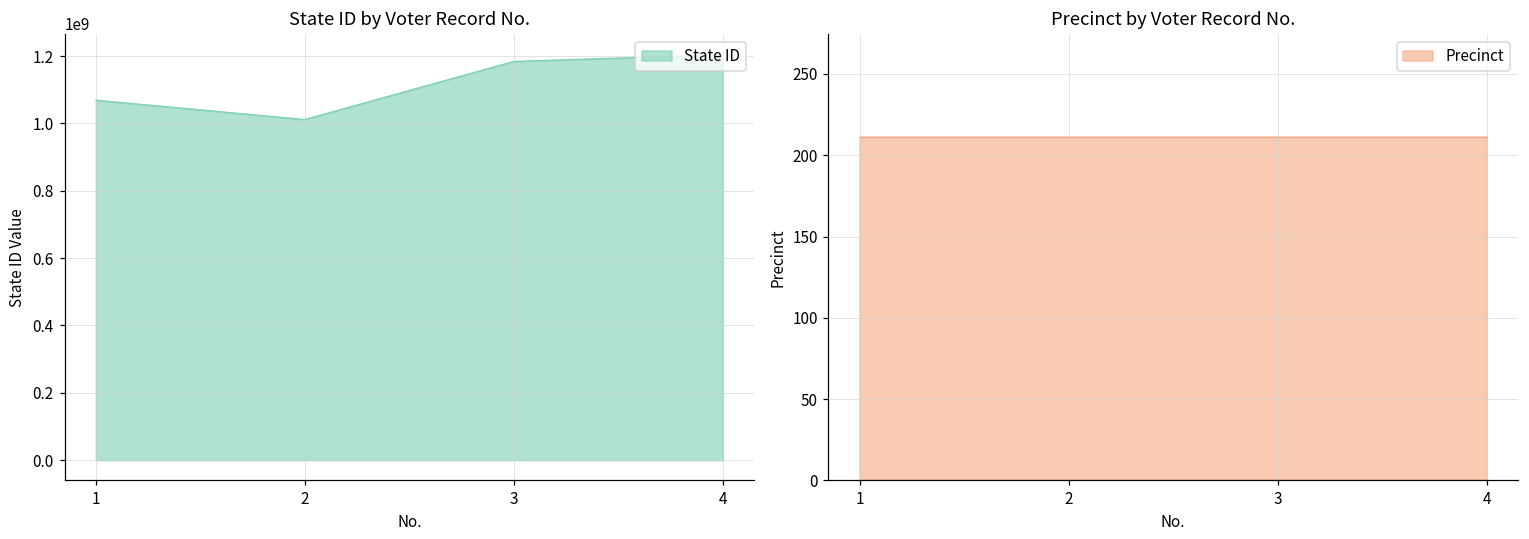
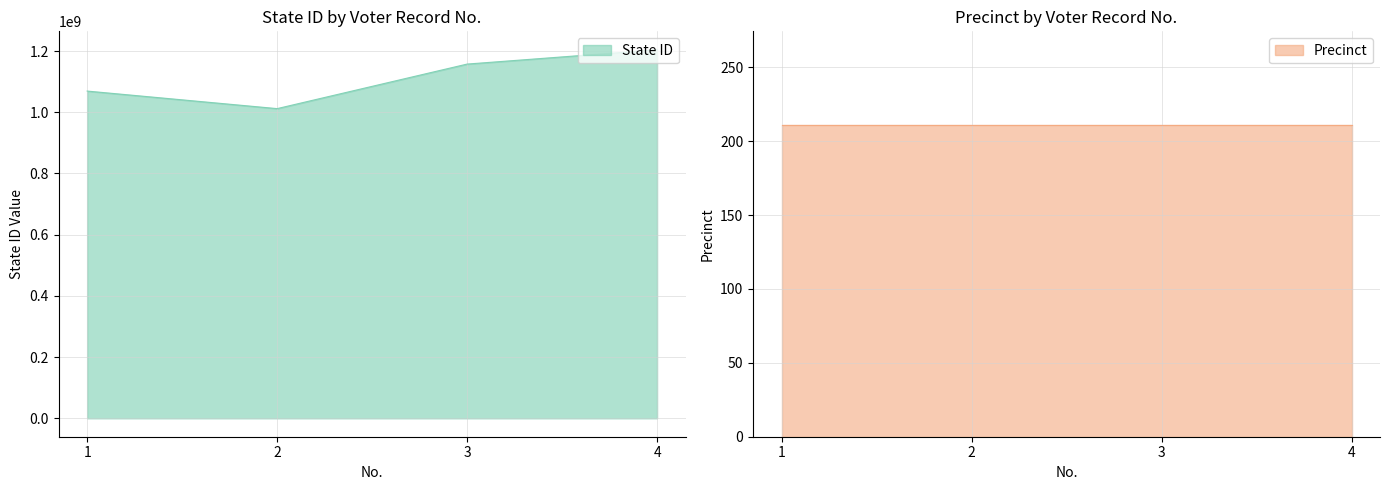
  {
    "State ID by Voter Record No.": {
      "1": 1070000000,
      "2": 1010000000,
-     "3": 1180000000
+     "3": 1160000000
    },
    "Precinct by Voter Record No.": {
      "1": 211,
      "2": 211,
      "3": 211,
      "4": 211
    }
  }
